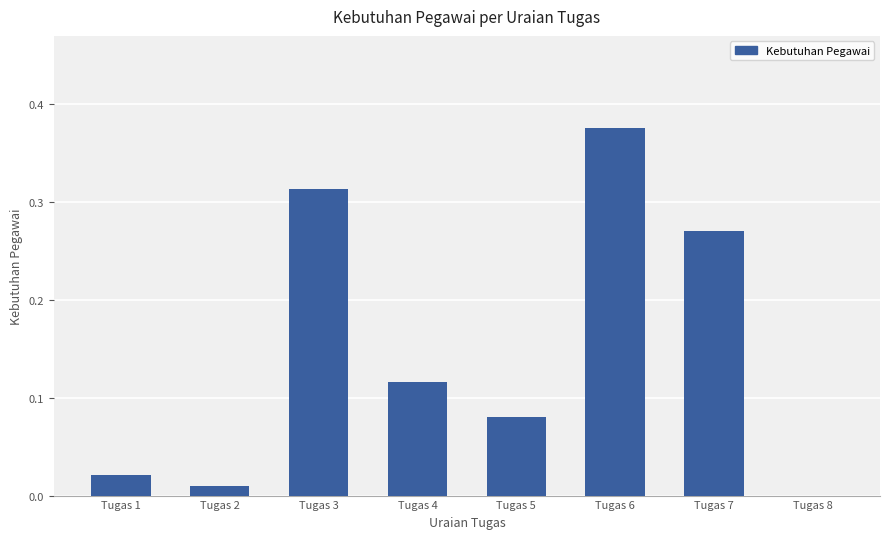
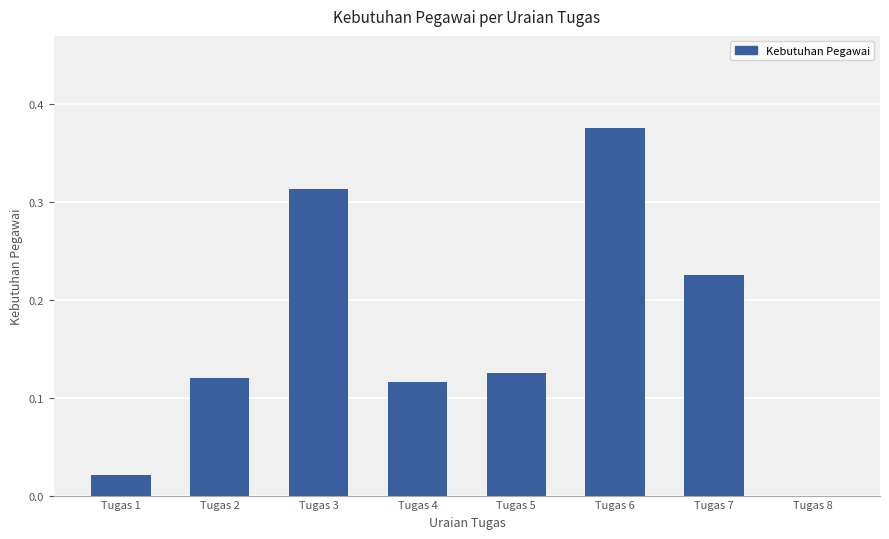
  {
    "Tugas 1": 0.02,
-   "Tugas 2": 0.01,
+   "Tugas 2": 0.12,
    "Tugas 3": 0.31,
    "Tugas 4": 0.12,
-   "Tugas 5": 0.08,
+   "Tugas 5": 0.13,
    "Tugas 6": 0.38,
-   "Tugas 7": 0.27,
+   "Tugas 7": 0.23,
    "Tugas 8": 0.00
  }
